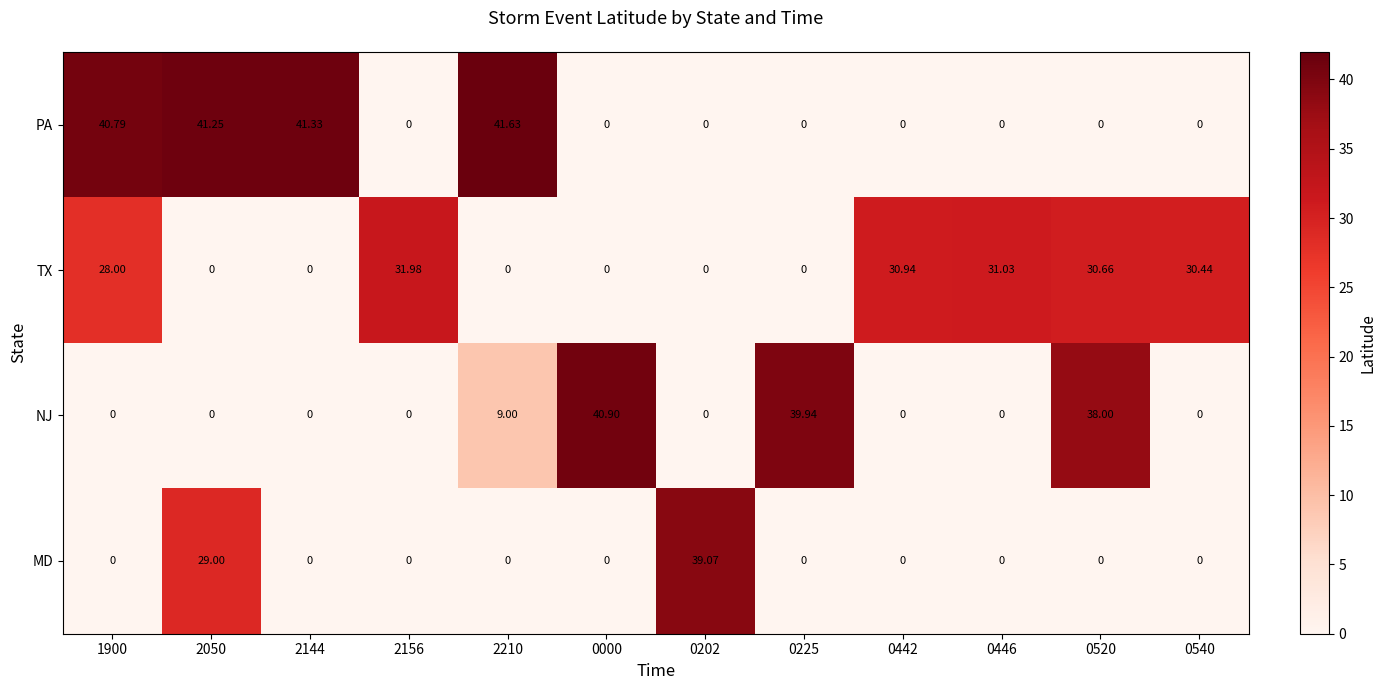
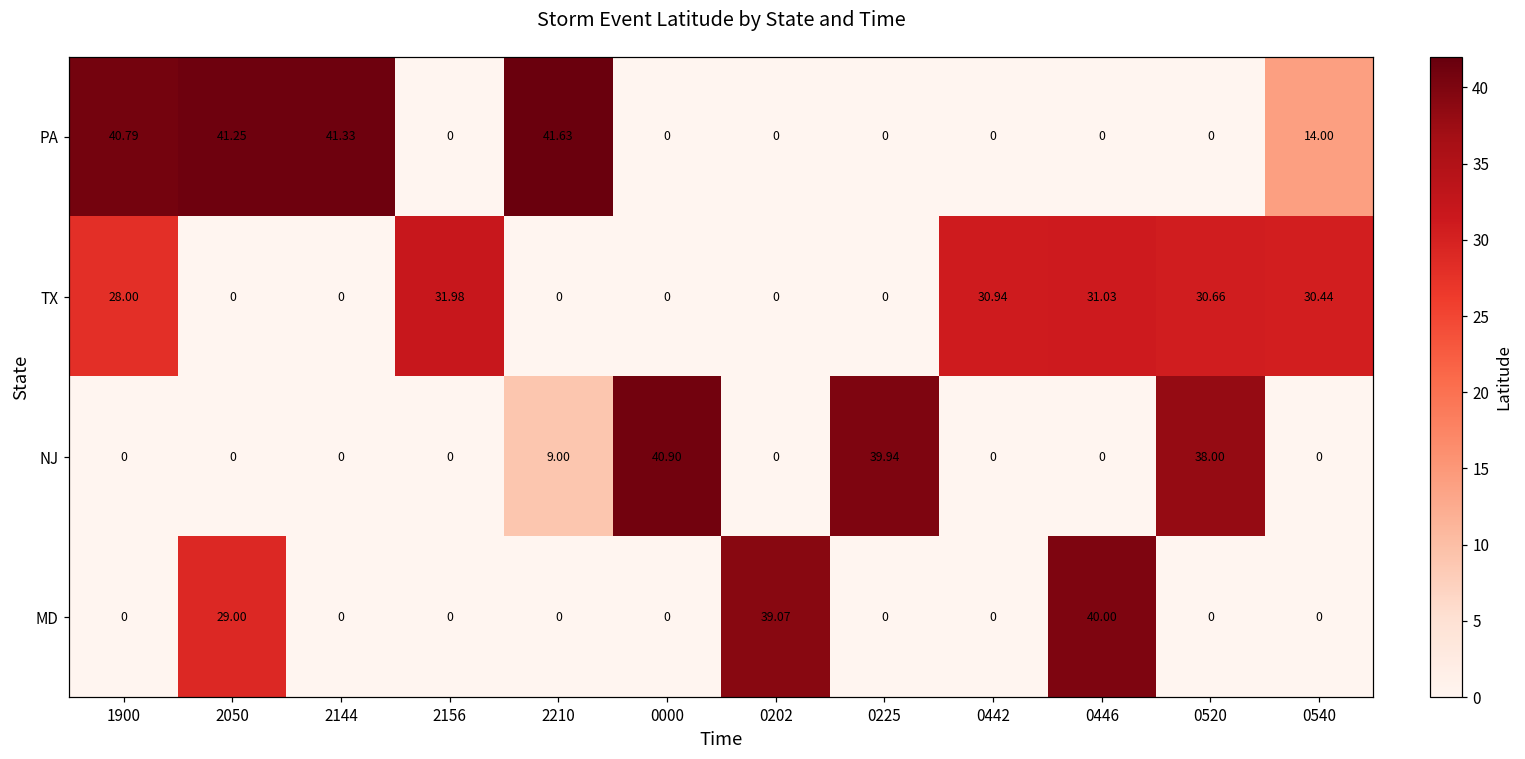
  {
    "PA": {
      "1900": 40.79,
      "2050": 41.25,
      "2144": 41.33,
      "2156": 0,
      "2210": 41.63,
      "0000": 0,
      "0202": 0,
      "0225": 0,
      "0442": 0,
      "0446": 0,
      "0520": 0,
-     "0540": 0
+     "0540": 14.00
    },
    "TX": {
      "1900": 28.00,
      "2050": 0,
      "2144": 0,
      "2156": 31.98,
      "2210": 0,
      "0000": 0,
      "0202": 0,
      "0225": 0,
      "0442": 30.94,
      "0446": 31.03,
      "0520": 30.66,
      "0540": 30.44
    },
    "NJ": {
      "1900": 0,
      "2050": 0,
      "2144": 0,
      "2156": 0,
      "2210": 9.00,
      "0000": 40.90,
      "0202": 0,
      "0225": 39.94,
      "0442": 0,
      "0446": 0,
      "0520": 38.00,
      "0540": 0
    },
    "MD": {
      "1900": 0,
      "2050": 29.00,
      "2144": 0,
      "2156": 0,
      "2210": 0,
      "0000": 0,
      "0202": 39.07,
      "0225": 0,
      "0442": 0,
-     "0446": 0,
+     "0446": 40.00,
      "0520": 0,
      "0540": 0
    }
  }
